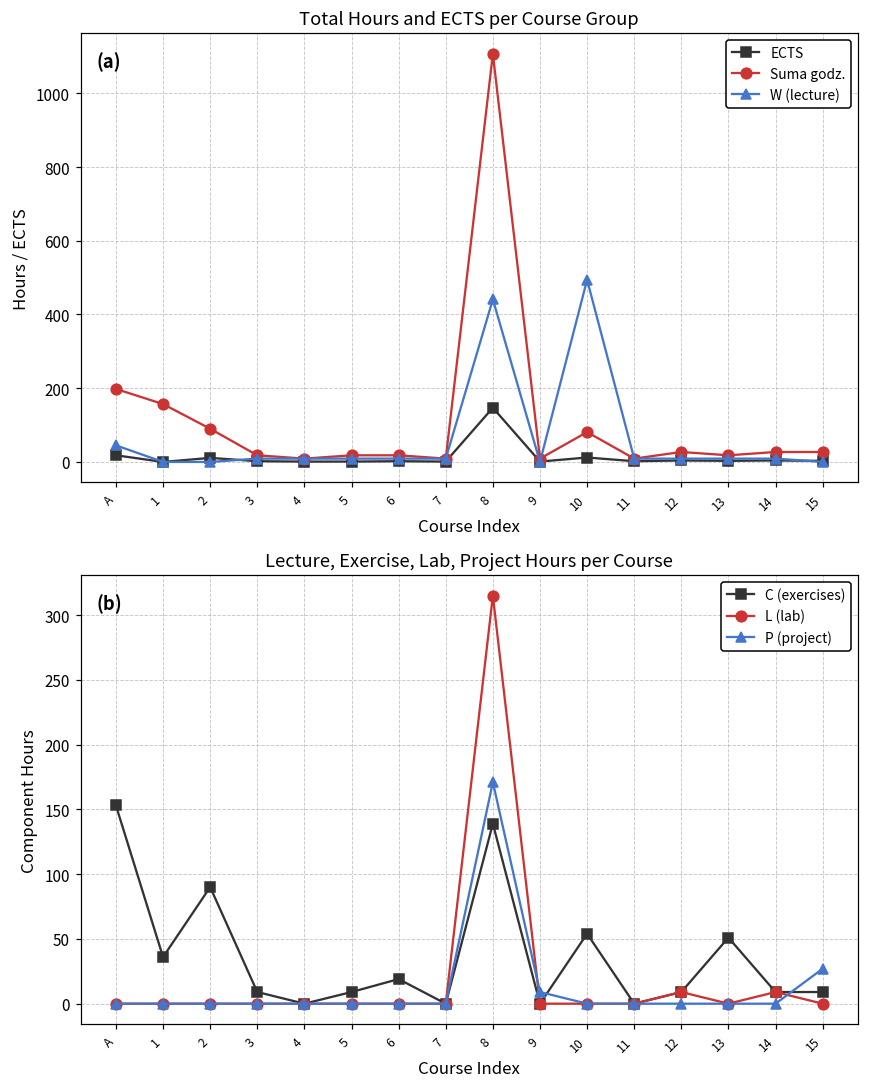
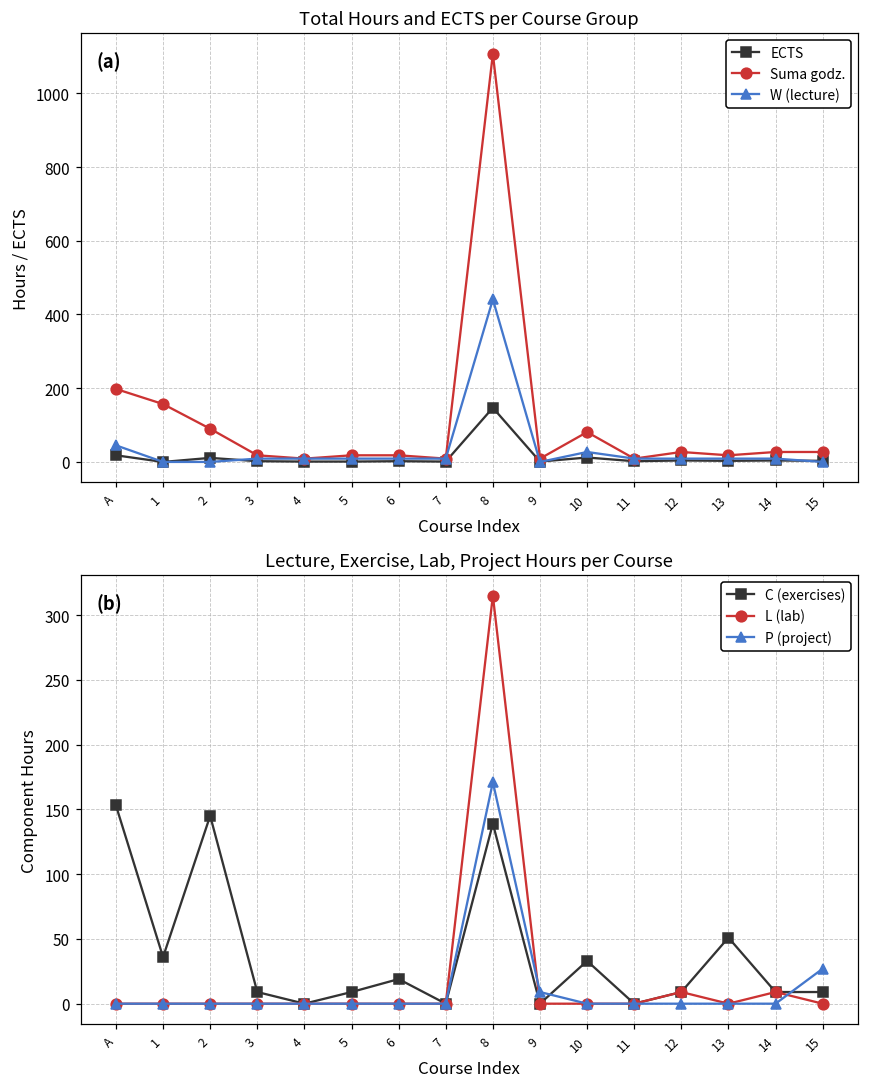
  {
    "Total Hours and ECTS per Course Group": {
      "ECTS": {
        "A": 20,
        "2": 10,
        "4": 0,
        "5": 0,
        "7": 0,
        "8": 150,
        "10": 10
      },
      "Suma godz.": {
        "A": 200,
        "1": 160,
        "2": 90,
        "3": 20,
        "5": 20,
        "6": 20,
        "8": 1110,
        "9": 10,
        "10": 80,
        "12": 30,
        "13": 20,
        "14": 30,
        "15": 30
      },
      "W (lecture)": {
        "A": 50,
        "2": 0,
        "5": 10,
        "8": 440,
-       "10": 490
+       "10": 30
      }
    },
    "Lecture, Exercise, Lab, Project Hours per Course": {
      "C (exercises)": {
        "A": 153,
        "1": 36,
-       "2": 90,
+       "2": 145,
        "3": 9,
        "5": 9,
        "6": 19,
        "8": 139,
-       "10": 54,
+       "10": 33,
        "13": 51,
        "15": 9
      },
      "L (lab)": {
        "8": 315,
        "15": 0
      },
      "P (project)": {
        "8": 171,
        "9": 9,
        "12": 0,
        "14": 0,
        "15": 27
      }
    }
  }
